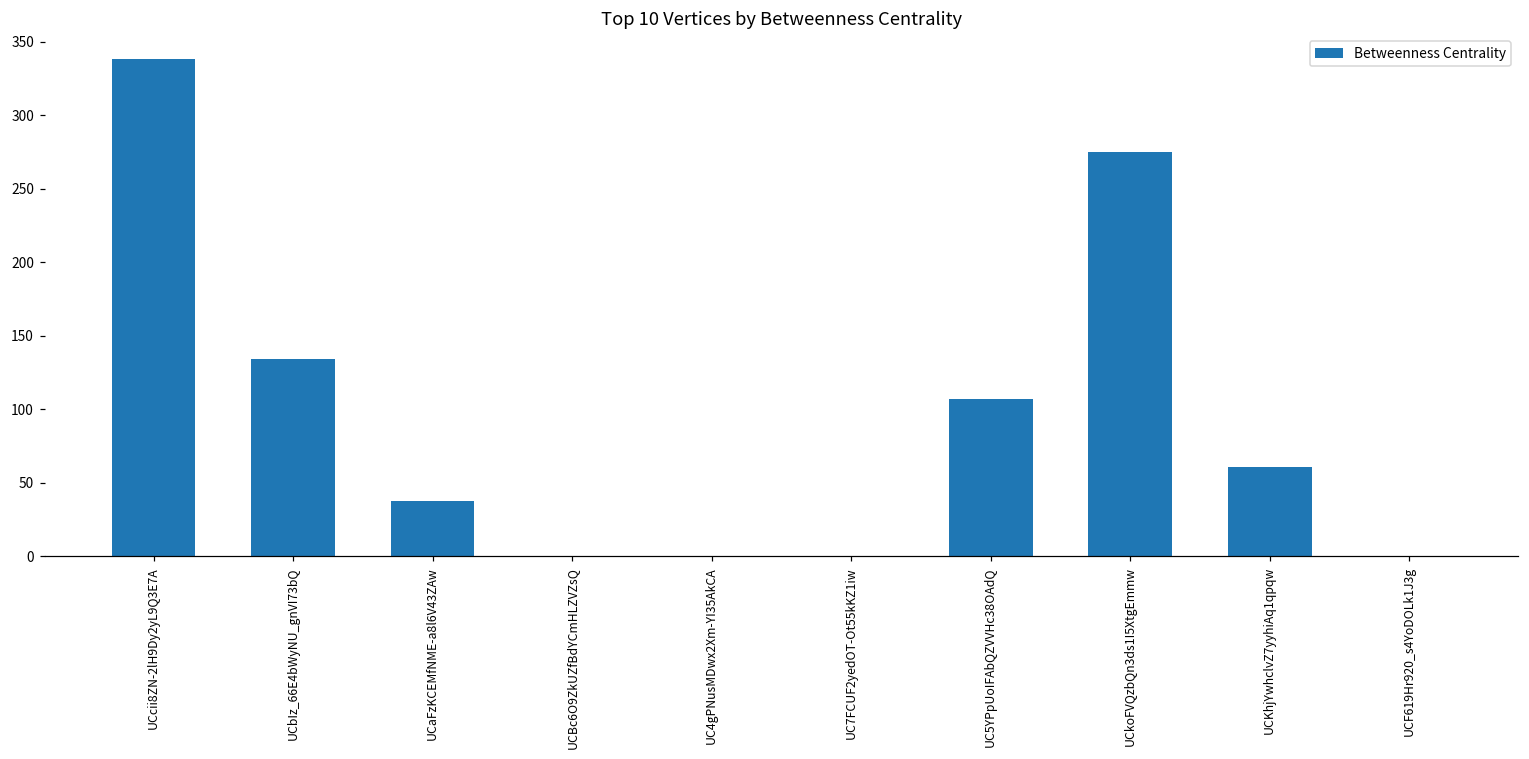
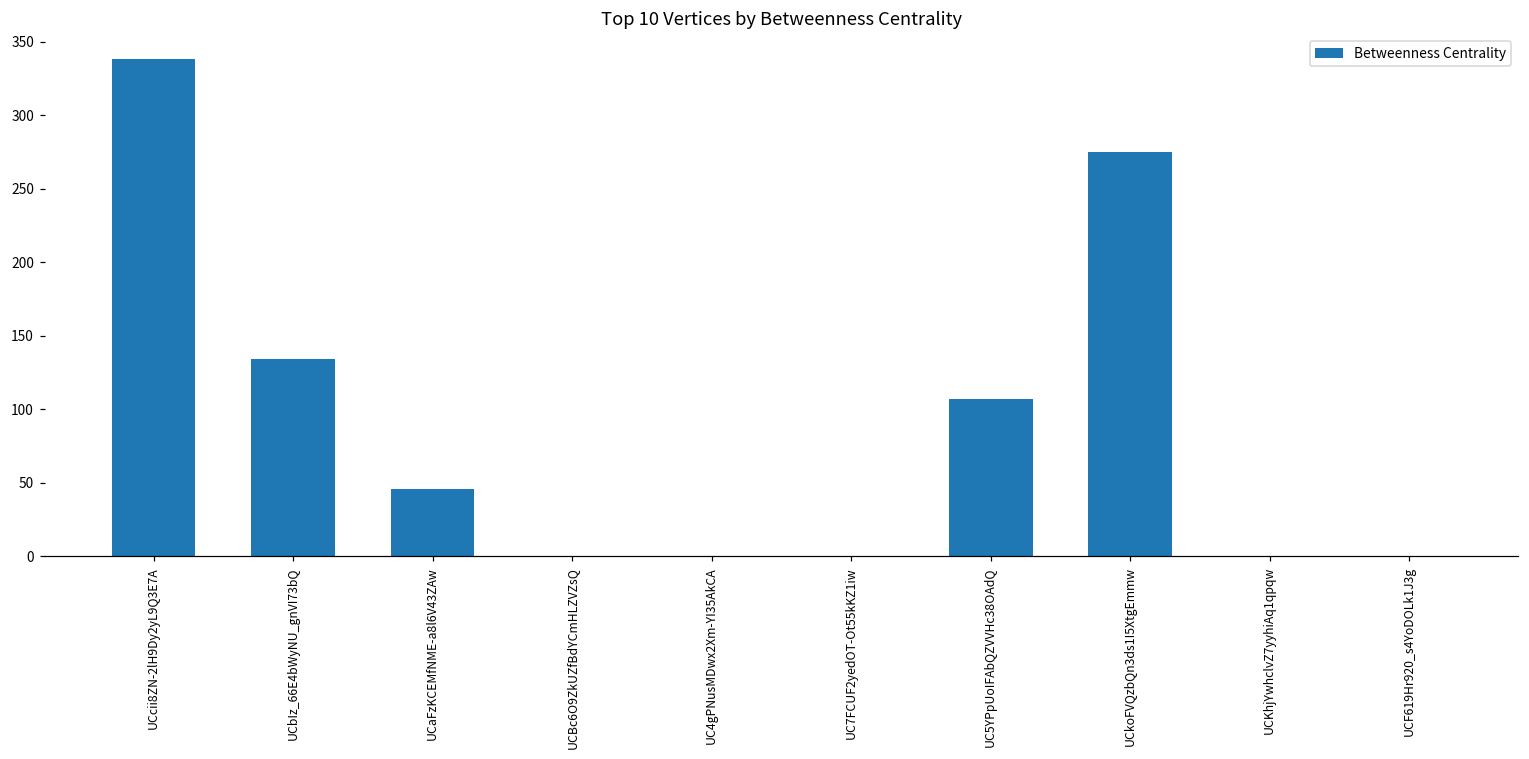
  {
    "UCcii8ZN-2lH9Dy2yL9Q3E7A": 338,
    "UCbIz_66E4bWyNU_gnVI73bQ": 134,
-   "UCaFzKCEMfNME-a8l6V43ZAw": 38,
+   "UCaFzKCEMfNME-a8l6V43ZAw": 46,
    "UCBc6O9ZkUZfBdYCmHLZVZsQ": 0,
    "UC4gPNusMDwx2Xm-YI35AkCA": 0,
    "UC7FCUF2yedOT-Ot55kKZ1iw": 0,
    "UC5YPpUoIFAbQZVVHc38OAdQ": 107,
    "UCkoFVQzbQn3ds1I5XtgEmmw": 275,
-   "UCKhjYwhclvZ7yyhiAq1qpqw": 61,
+   "UCKhjYwhclvZ7yyhiAq1qpqw": 0,
    "UCF619Hr920_s4YoDOLk1J3g": 0
  }
